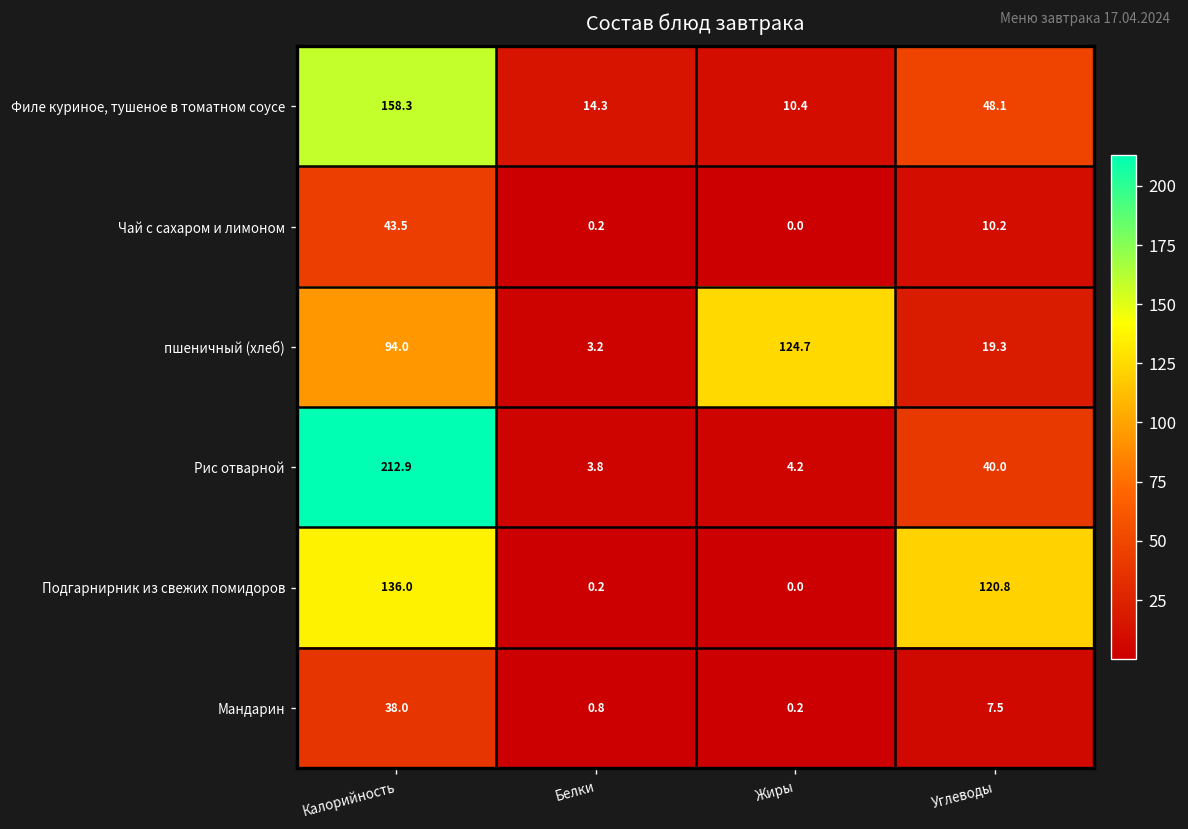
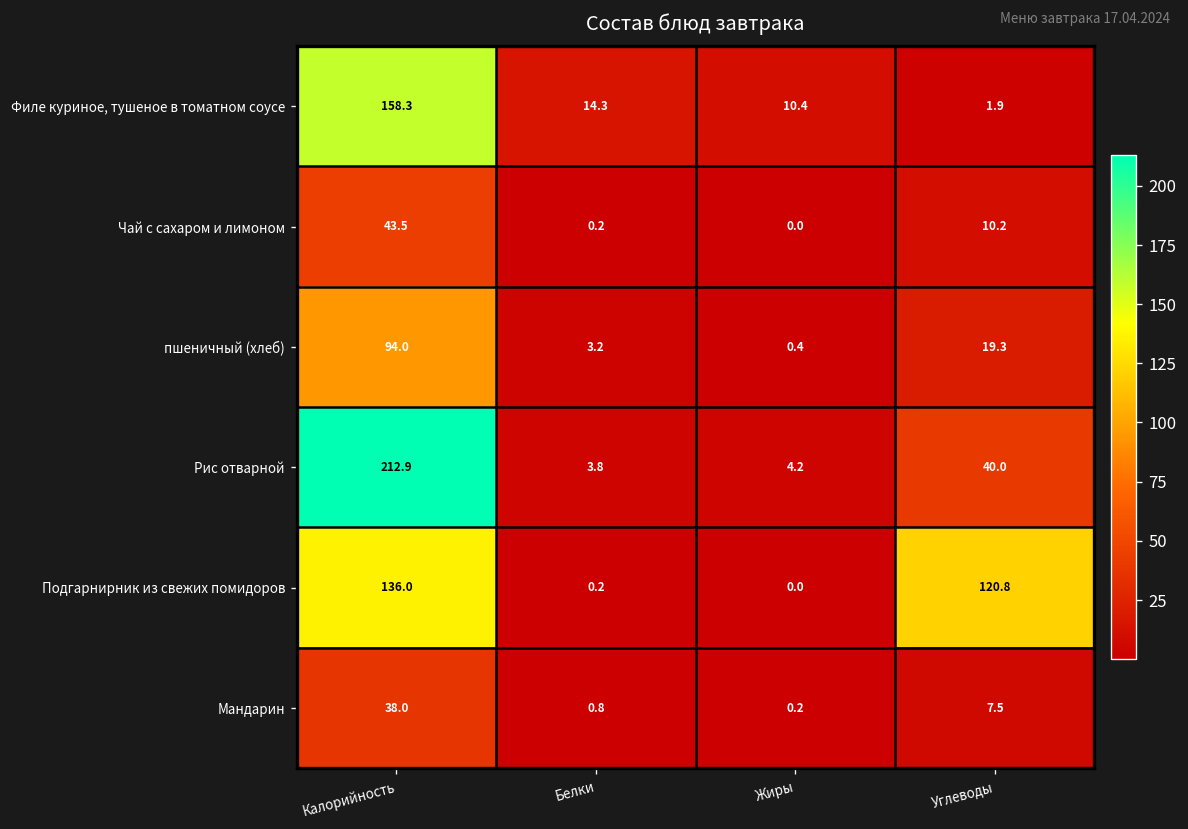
  {
    "Филе куриное, тушеное в томатном соусе": {
      "Калорийность": 158.3,
      "Белки": 14.3,
      "Жиры": 10.4,
-     "Углеводы": 48.1
+     "Углеводы": 1.9
    },
    "Чай с сахаром и лимоном": {
      "Калорийность": 43.5,
      "Белки": 0.2,
      "Жиры": 0.0,
      "Углеводы": 10.2
    },
    "пшеничный (хлеб)": {
      "Калорийность": 94.0,
      "Белки": 3.2,
-     "Жиры": 124.7,
+     "Жиры": 0.4,
      "Углеводы": 19.3
    },
    "Рис отварной": {
      "Калорийность": 212.9,
      "Белки": 3.8,
      "Жиры": 4.2,
      "Углеводы": 40.0
    },
    "Подгарнирник из свежих помидоров": {
      "Калорийность": 136.0,
      "Белки": 0.2,
      "Жиры": 0.0,
      "Углеводы": 120.8
    },
    "Мандарин": {
      "Калорийность": 38.0,
      "Белки": 0.8,
      "Жиры": 0.2,
      "Углеводы": 7.5
    }
  }
